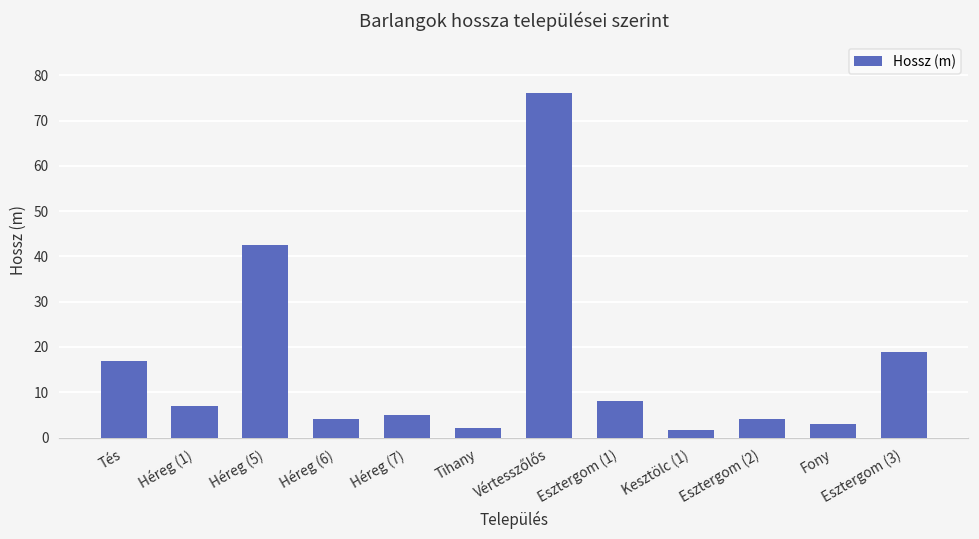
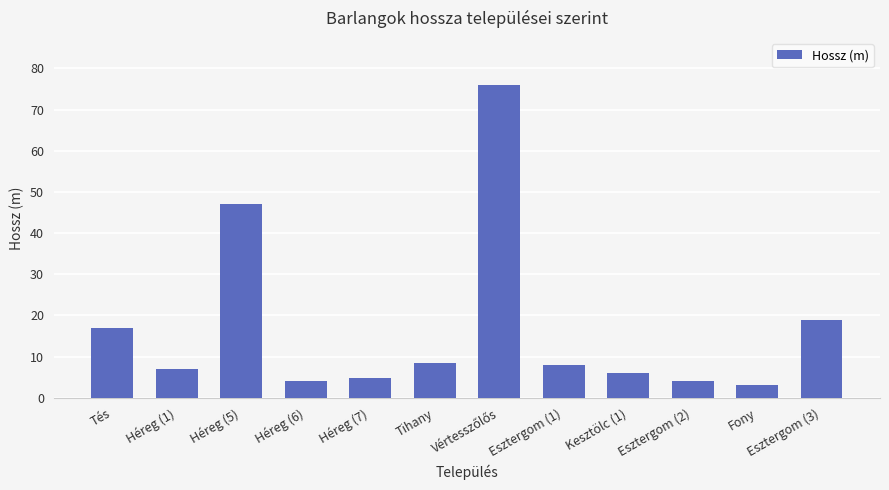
  {
    "Tés": 17,
    "Héreg (1)": 7,
-   "Héreg (5)": 43,
+   "Héreg (5)": 47,
    "Héreg (6)": 4,
    "Héreg (7)": 5,
-   "Tihany": 2,
+   "Tihany": 8,
    "Vértesszőlős": 76,
    "Esztergom (1)": 8,
-   "Kesztölc (1)": 2,
+   "Kesztölc (1)": 6,
    "Esztergom (2)": 4,
    "Fony": 3,
    "Esztergom (3)": 19
  }
